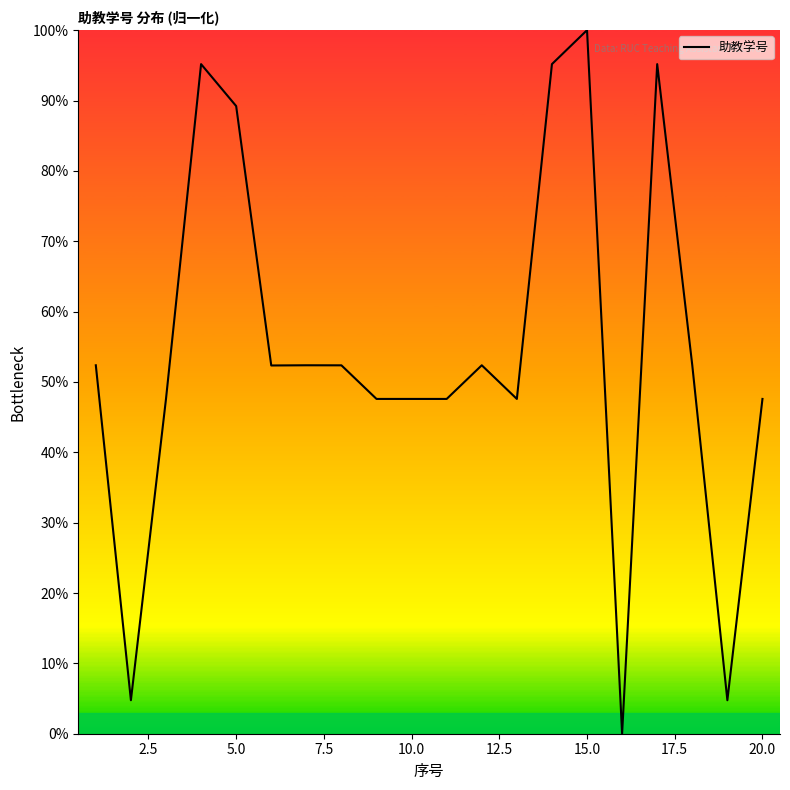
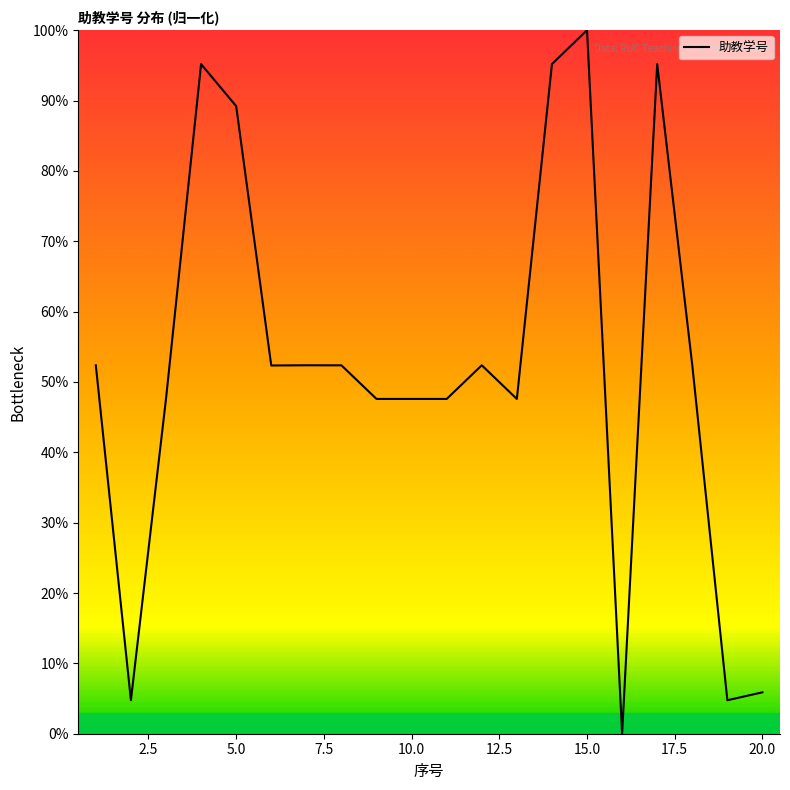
  {
    "5.0": "89%",
    "10.0": "48%",
    "15.0": "100%",
-   "20.0": "48%"
+   "20.0": "6%"
  }
